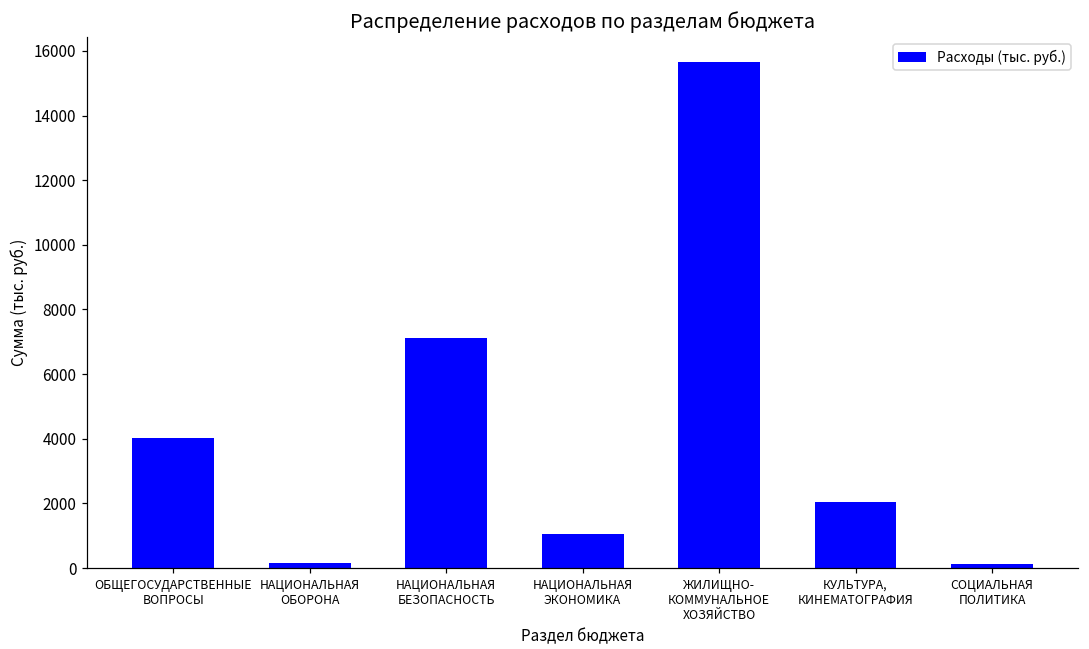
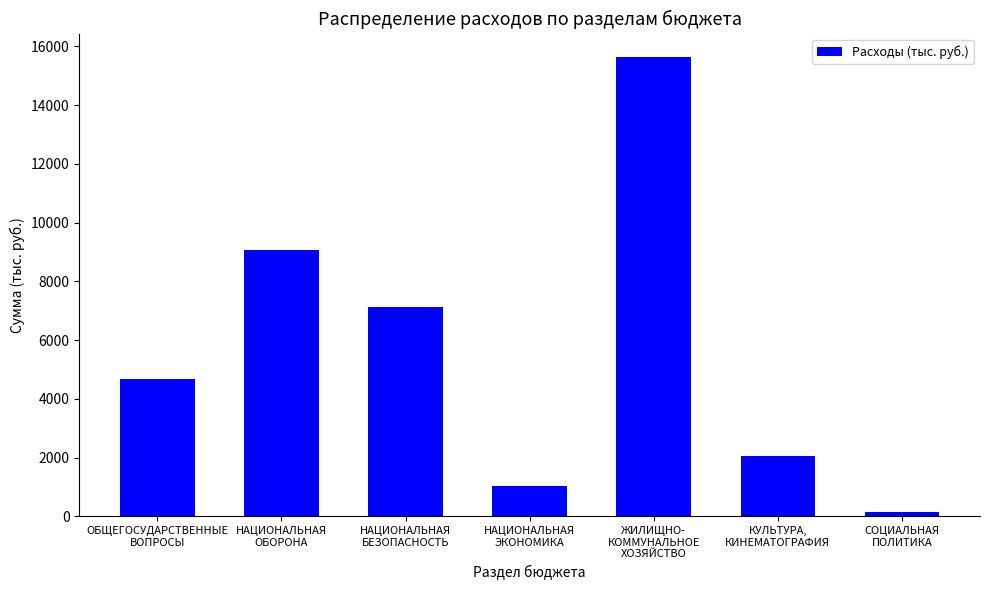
  {
-   "ОБЩЕГОСУДАРСТВЕННЫЕ ВОПРОСЫ": 4000,
-   "НАЦИОНАЛЬНАЯ ОБОРОНА": 100,
+   "ОБЩЕГОСУДАРСТВЕННЫЕ ВОПРОСЫ": 4700,
+   "НАЦИОНАЛЬНАЯ ОБОРОНА": 9100,
    "НАЦИОНАЛЬНАЯ БЕЗОПАСНОСТЬ": 7100,
    "НАЦИОНАЛЬНАЯ ЭКОНОМИКА": 1000,
    "ЖИЛИЩНО- КОММУНАЛЬНОЕ ХОЗЯЙСТВО": 15600,
    "КУЛЬТУРА, КИНЕМАТОГРАФИЯ": 2100,
    "СОЦИАЛЬНАЯ ПОЛИТИКА": 100
  }
